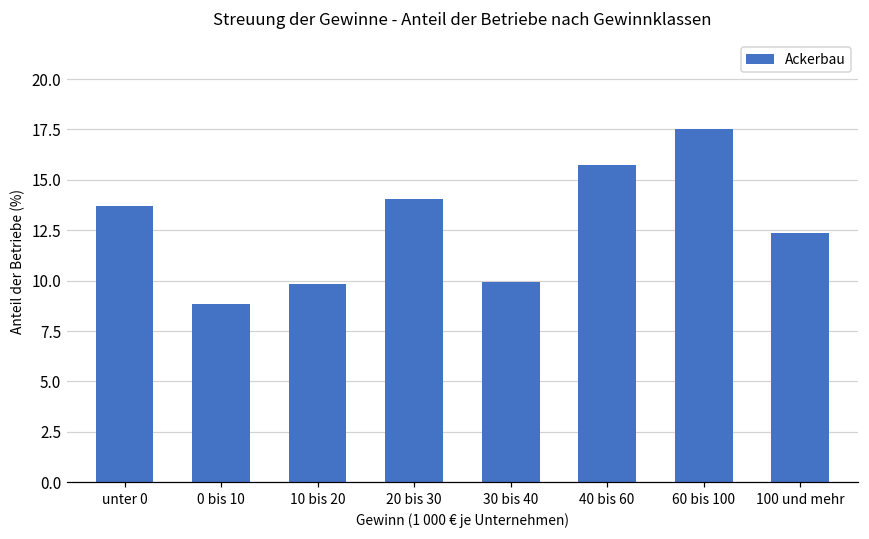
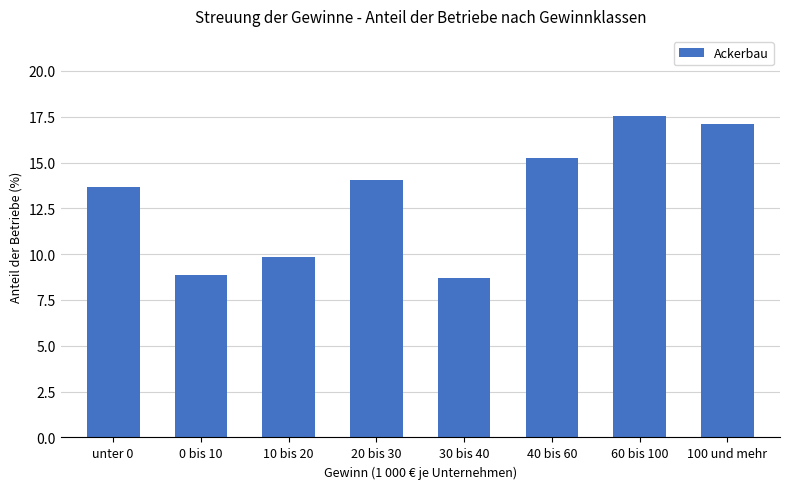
  {
    "unter 0": 13.7,
    "0 bis 10": 8.9,
    "10 bis 20": 9.8,
    "20 bis 30": 14.1,
-   "30 bis 40": 9.9,
-   "40 bis 60": 15.7,
+   "30 bis 40": 8.7,
+   "40 bis 60": 15.2,
    "60 bis 100": 17.5,
-   "100 und mehr": 12.4
+   "100 und mehr": 17.1
  }
